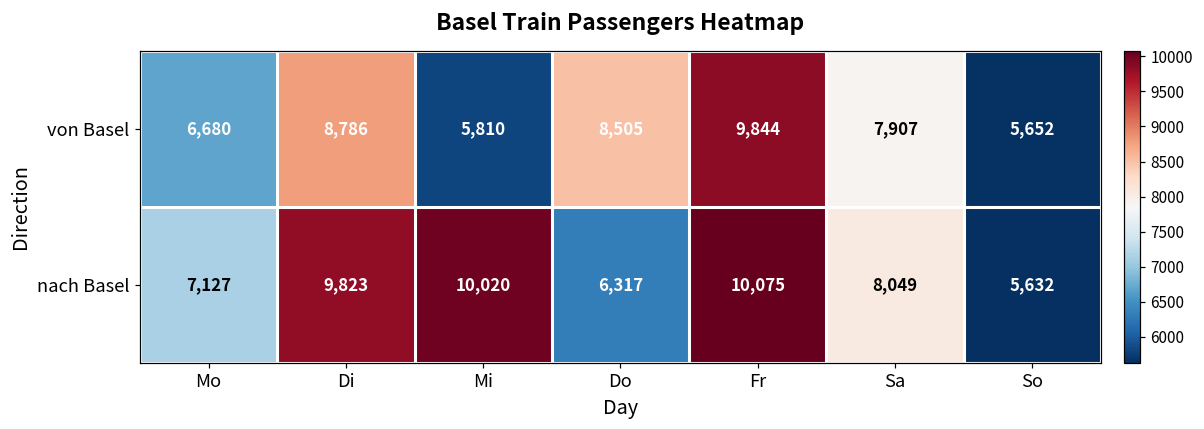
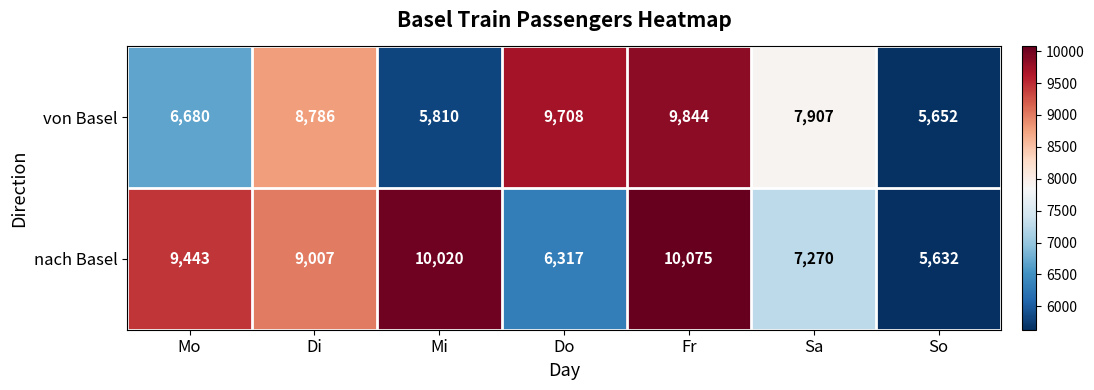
  {
    "von Basel": {
      "Mo": "6,680",
      "Di": "8,786",
      "Mi": "5,810",
-     "Do": "8,505",
+     "Do": "9,708",
      "Fr": "9,844",
      "Sa": "7,907",
      "So": "5,652"
    },
    "nach Basel": {
-     "Mo": "7,127",
-     "Di": "9,823",
+     "Mo": "9,443",
+     "Di": "9,007",
      "Mi": "10,020",
      "Do": "6,317",
      "Fr": "10,075",
-     "Sa": "8,049",
+     "Sa": "7,270",
      "So": "5,632"
    }
  }
